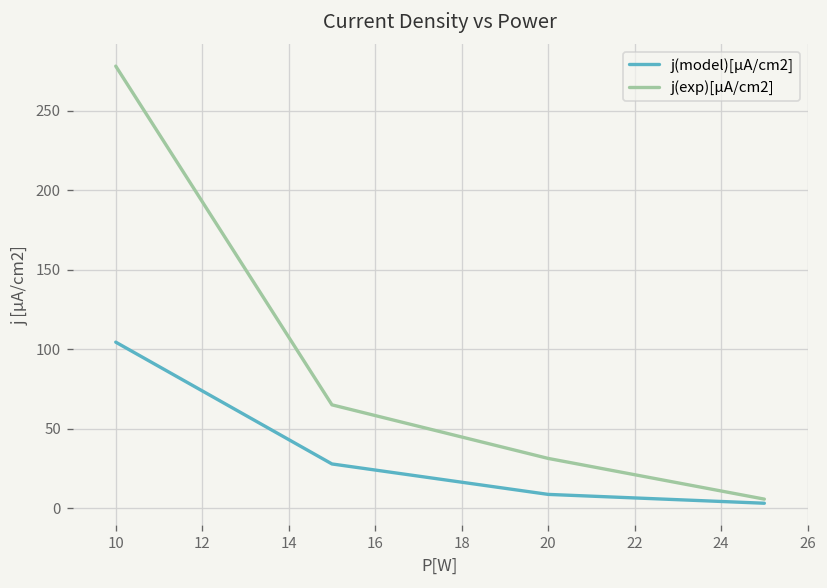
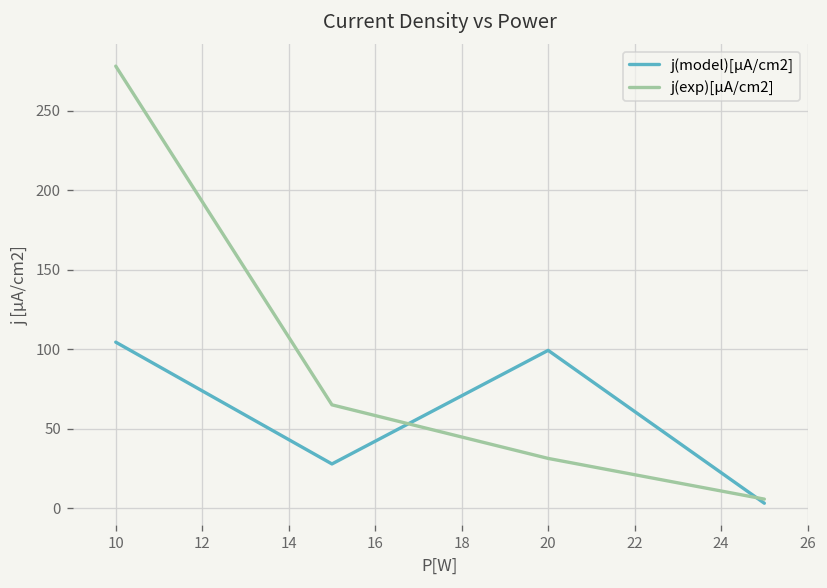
  {
    "j(model)[µA/cm2]": {
      "10": 105,
-     "20": 9
+     "20": 99
    },
    "j(exp)[µA/cm2]": {
      "10": 278,
      "20": 31
    }
  }
